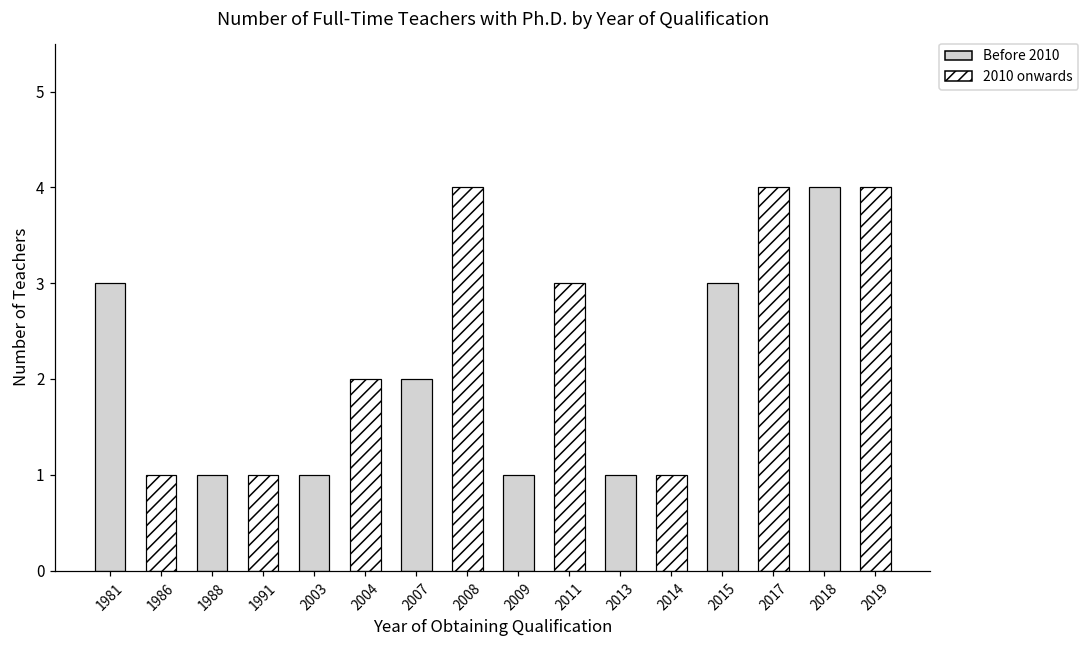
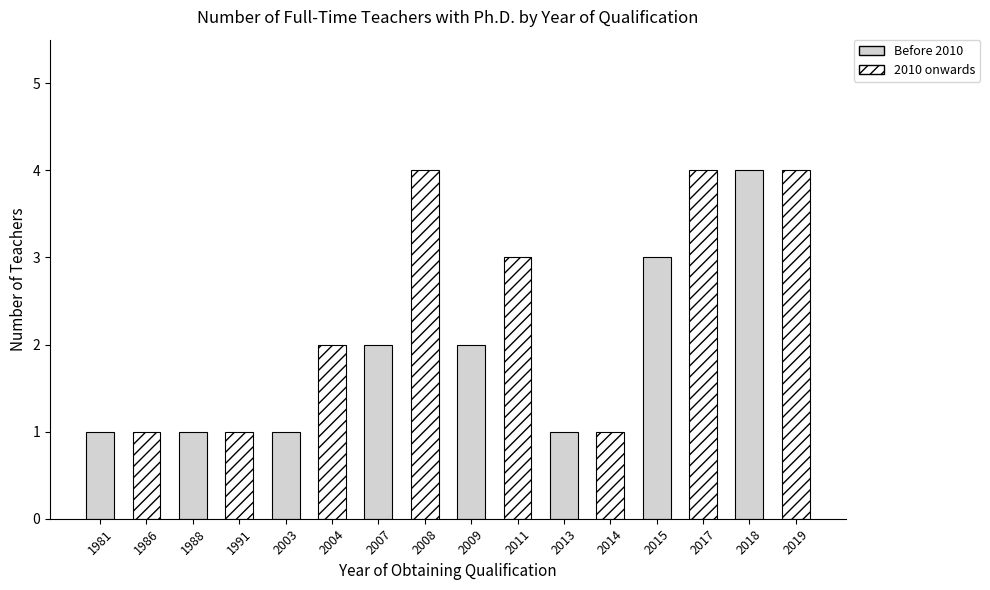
  {
-   "1981": 3,
+   "1981": 1,
    "1986": 1,
    "1988": 1,
    "1991": 1,
    "2003": 1,
    "2004": 2,
    "2007": 2,
    "2008": 4,
-   "2009": 1,
+   "2009": 2,
    "2011": 3,
    "2013": 1,
    "2014": 1,
    "2015": 3,
    "2017": 4,
    "2018": 4,
    "2019": 4
  }
